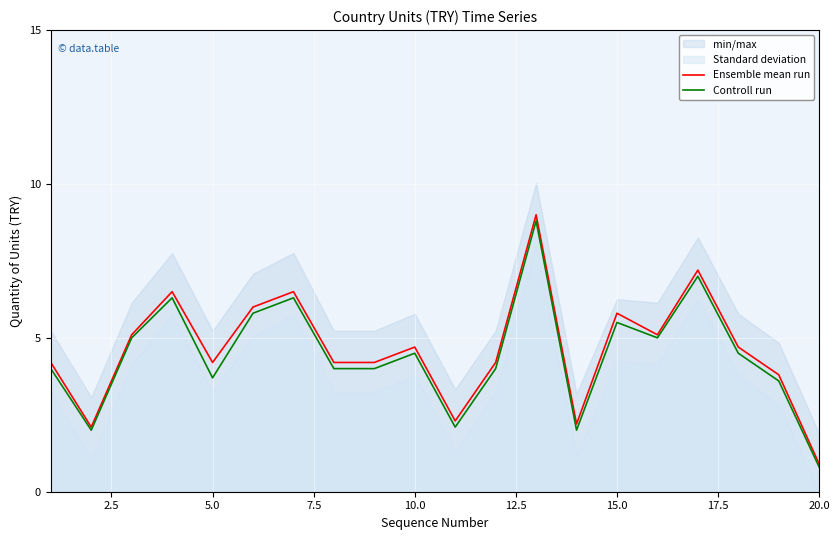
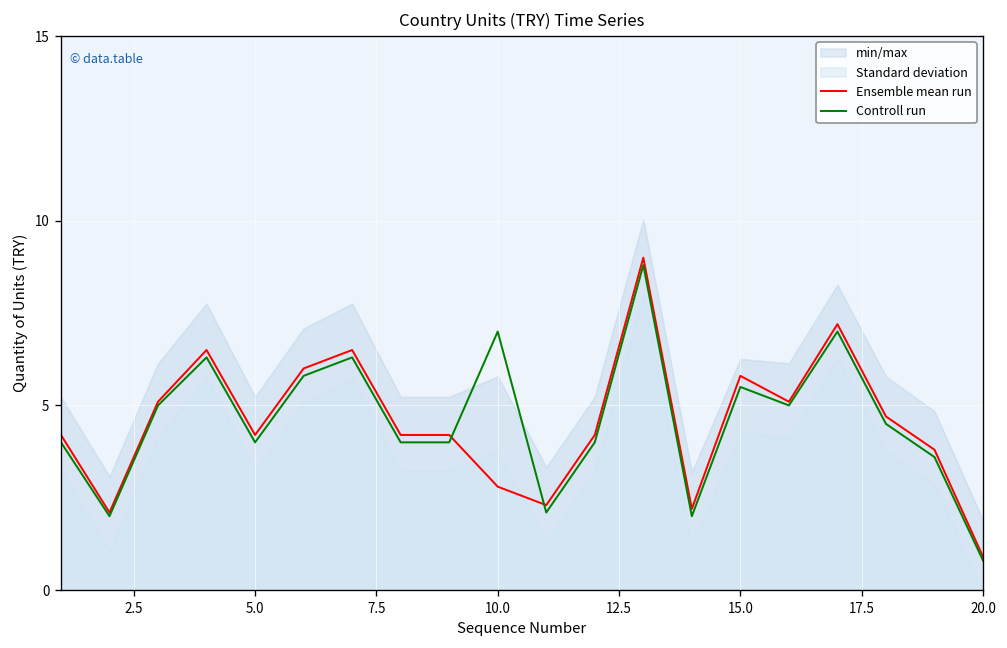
  {
    "Ensemble mean run": {
      "5.0": 4.2,
-     "10.0": 4.7,
+     "10.0": 2.8,
      "15.0": 5.8,
      "20.0": 0.9
    },
    "Controll run": {
-     "5.0": 3.7,
-     "10.0": 4.5,
+     "5.0": 4.0,
+     "10.0": 7.0,
      "15.0": 5.5,
      "20.0": 0.8
    }
  }
